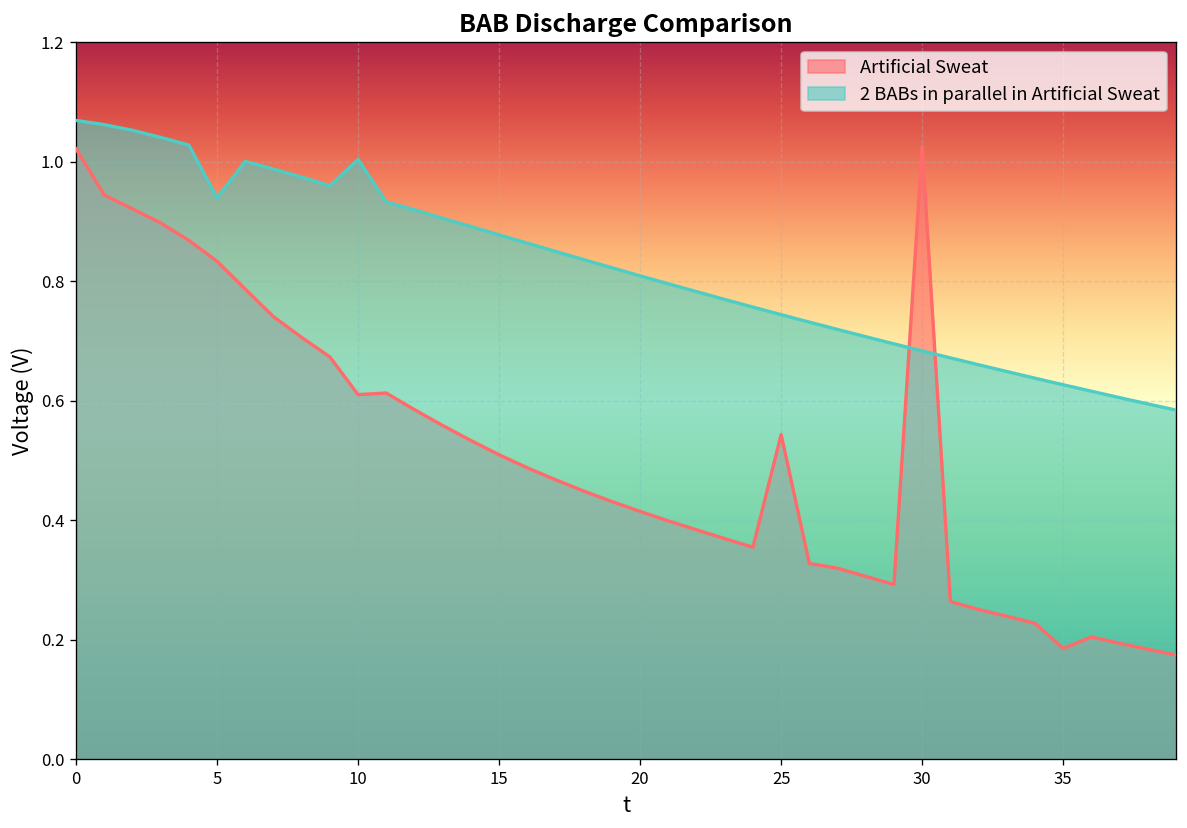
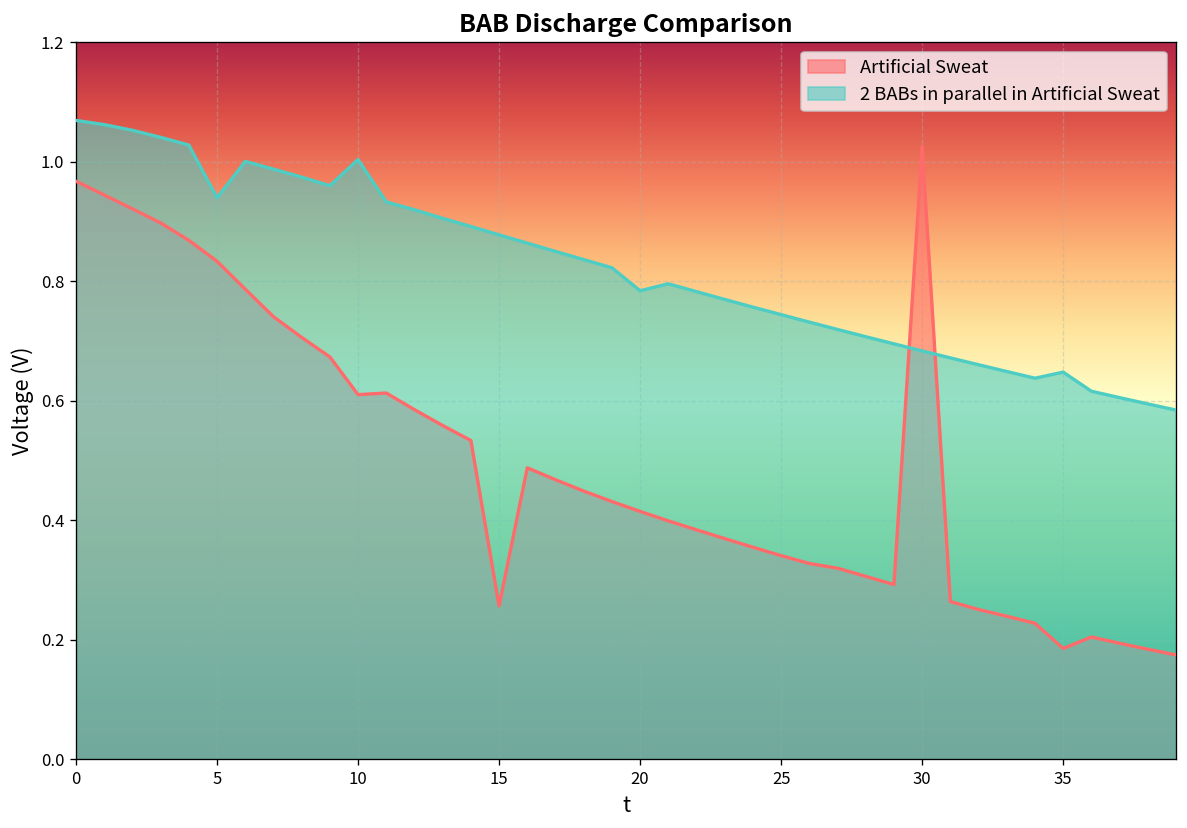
  {
    "Artificial Sweat": {
-     "0": 1.02,
+     "0": 0.97,
      "5": 0.83,
      "10": 0.61,
-     "15": 0.51,
+     "15": 0.26,
      "20": 0.41,
-     "25": 0.54,
+     "25": 0.34,
      "30": 1.03,
      "35": 0.19
    },
    "2 BABs in parallel in Artificial Sweat": {
      "0": 1.07,
      "5": 0.94,
      "10": 1.00,
      "15": 0.88,
-     "20": 0.81,
+     "20": 0.78,
      "25": 0.74,
      "30": 0.68,
-     "35": 0.63
+     "35": 0.65
    }
  }
